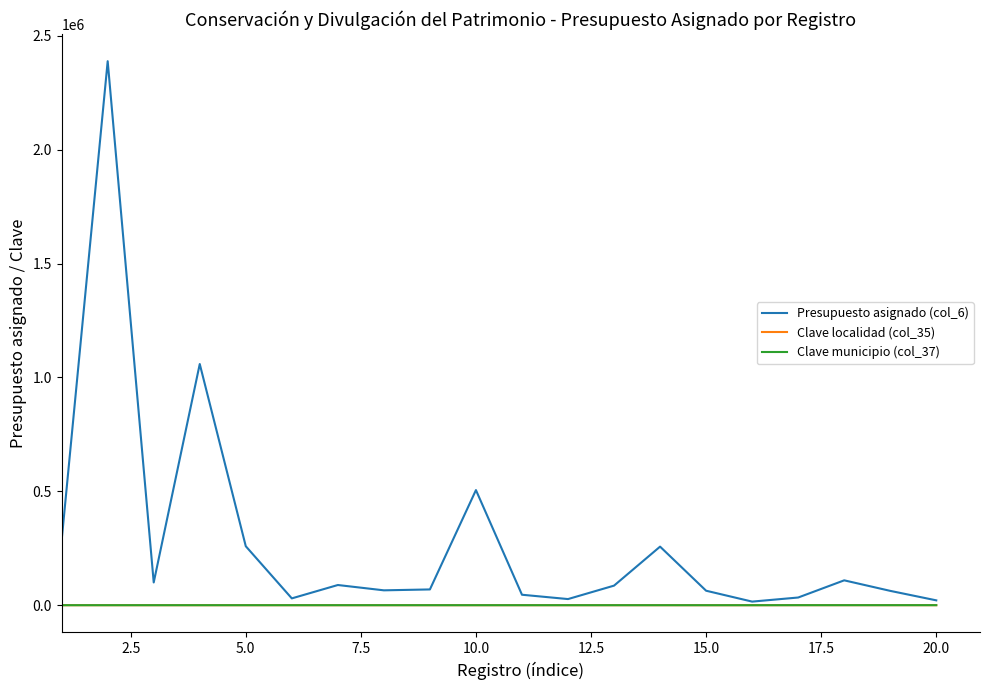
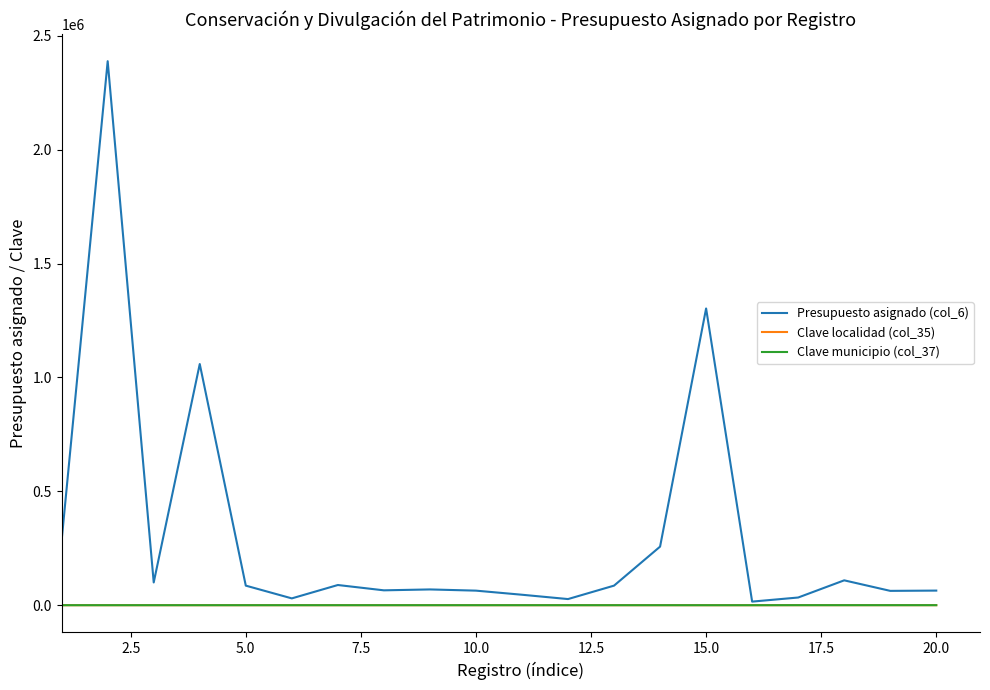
  {
    "Presupuesto asignado (col_6)": {
-     "5.0": 260000,
-     "10.0": 510000,
-     "15.0": 60000,
-     "20.0": 20000
+     "5.0": 90000,
+     "10.0": 60000,
+     "15.0": 1300000,
+     "20.0": 60000
    },
    "Clave municipio (col_37)": {
      "5.0": 0,
      "10.0": 0,
      "15.0": 0,
      "20.0": 0
    }
  }
